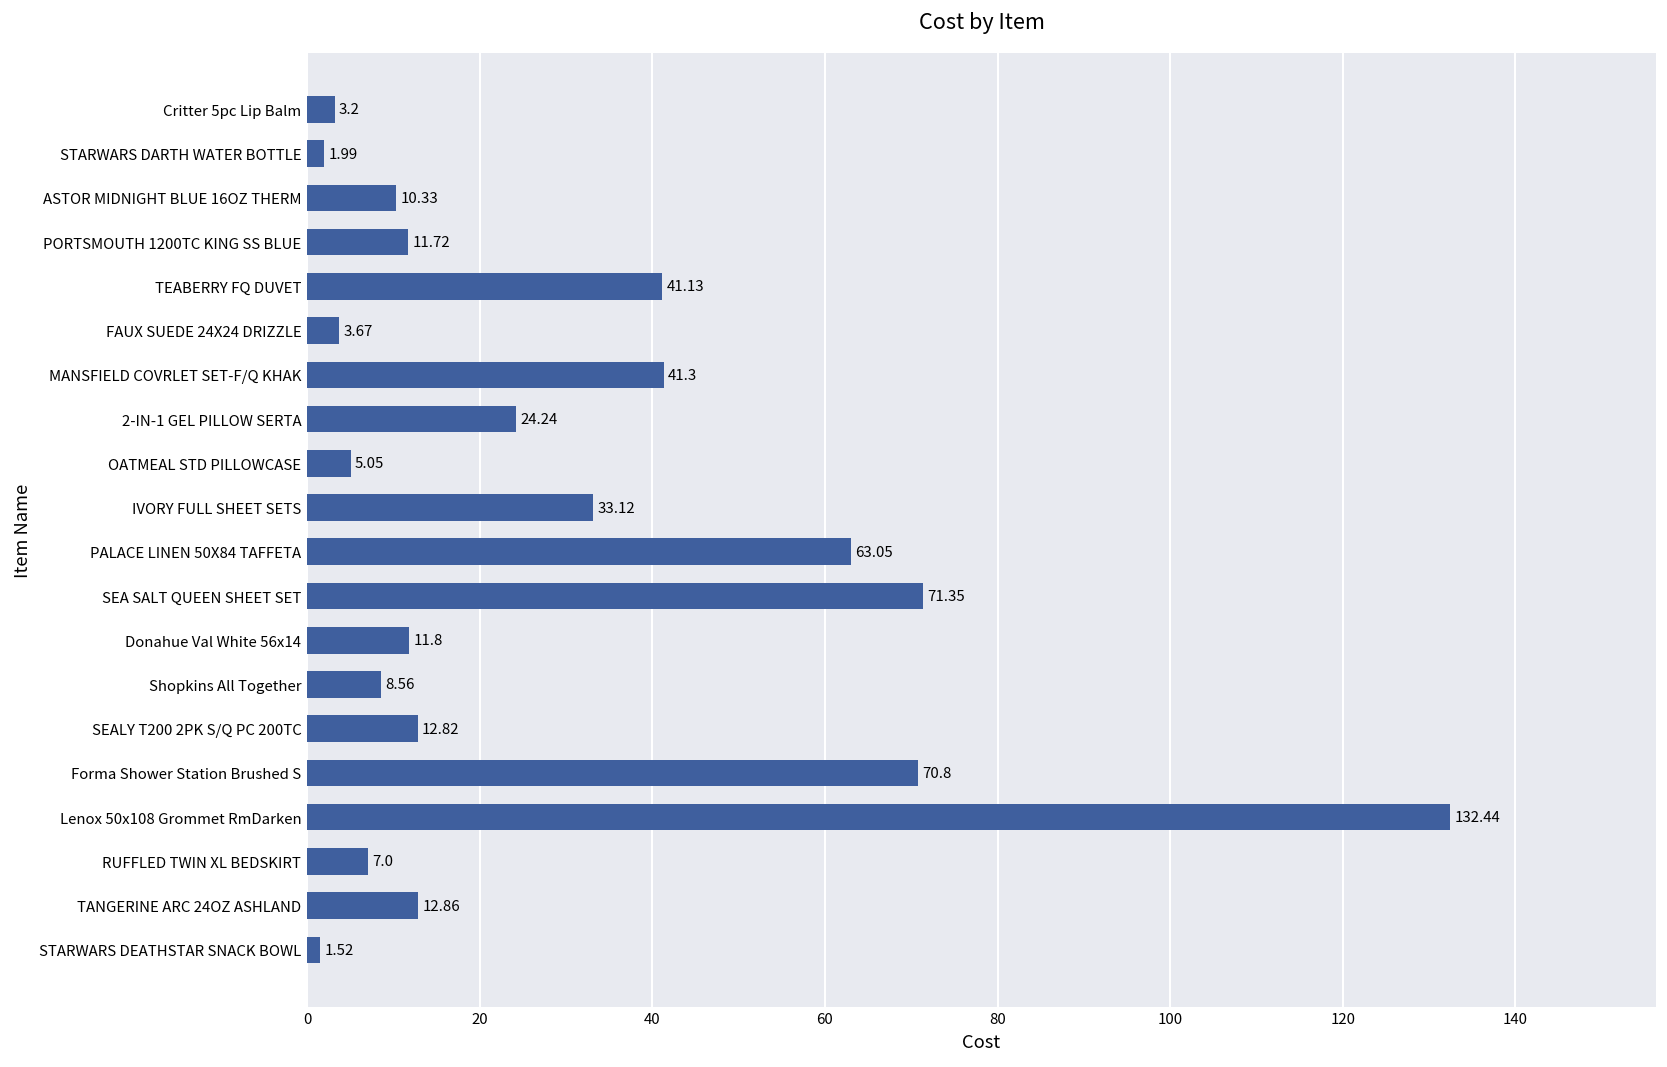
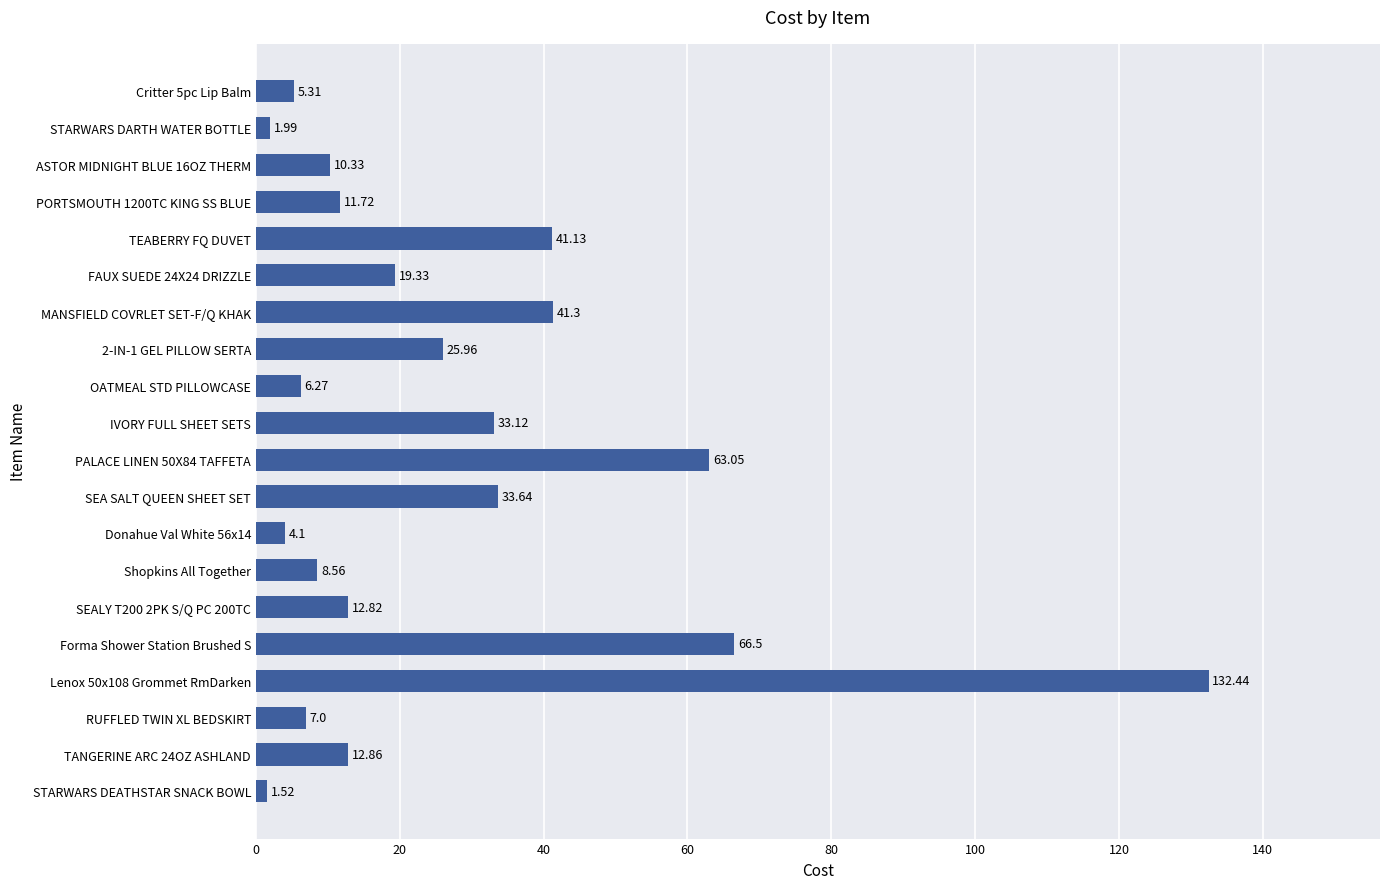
  {
-   "Critter 5pc Lip Balm": 3.2,
+   "Critter 5pc Lip Balm": 5.31,
    "STARWARS DARTH WATER BOTTLE": 1.99,
    "ASTOR MIDNIGHT BLUE 16OZ THERM": 10.33,
    "PORTSMOUTH 1200TC KING SS BLUE": 11.72,
    "TEABERRY FQ DUVET": 41.13,
-   "FAUX SUEDE 24X24 DRIZZLE": 3.67,
+   "FAUX SUEDE 24X24 DRIZZLE": 19.33,
    "MANSFIELD COVRLET SET-F/Q KHAK": 41.3,
-   "2-IN-1 GEL PILLOW SERTA": 24.24,
-   "OATMEAL STD PILLOWCASE": 5.05,
+   "2-IN-1 GEL PILLOW SERTA": 25.96,
+   "OATMEAL STD PILLOWCASE": 6.27,
    "IVORY FULL SHEET SETS": 33.12,
    "PALACE LINEN 50X84 TAFFETA": 63.05,
-   "SEA SALT QUEEN SHEET SET": 71.35,
-   "Donahue Val White 56x14": 11.8,
+   "SEA SALT QUEEN SHEET SET": 33.64,
+   "Donahue Val White 56x14": 4.1,
    "Shopkins All Together": 8.56,
    "SEALY T200 2PK S/Q PC 200TC": 12.82,
-   "Forma Shower Station Brushed S": 70.8,
+   "Forma Shower Station Brushed S": 66.5,
    "Lenox 50x108 Grommet RmDarken": 132.44,
    "RUFFLED TWIN XL BEDSKIRT": 7.0,
    "TANGERINE ARC 24OZ ASHLAND": 12.86,
    "STARWARS DEATHSTAR SNACK BOWL": 1.52
  }
